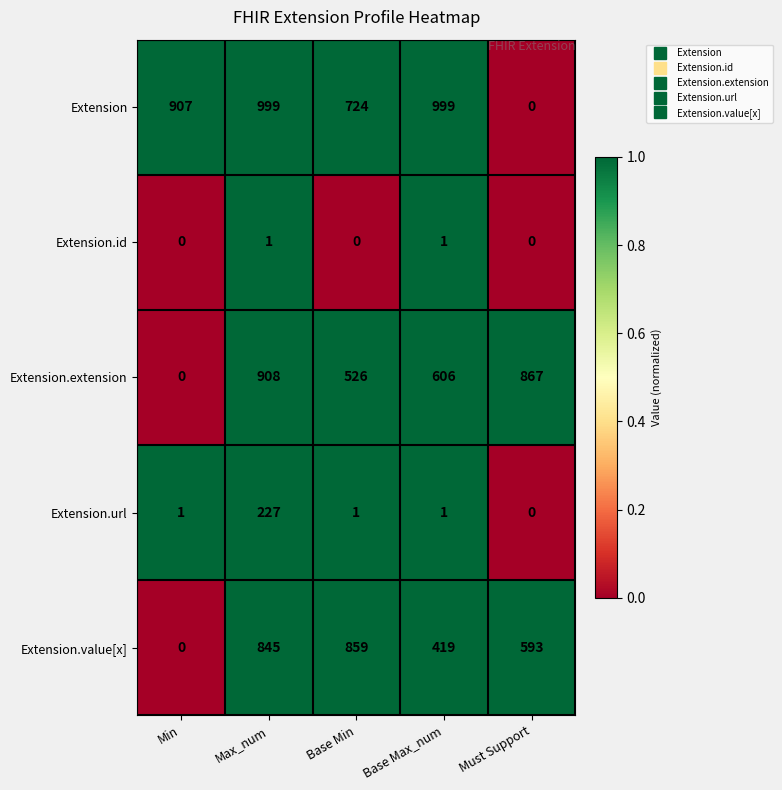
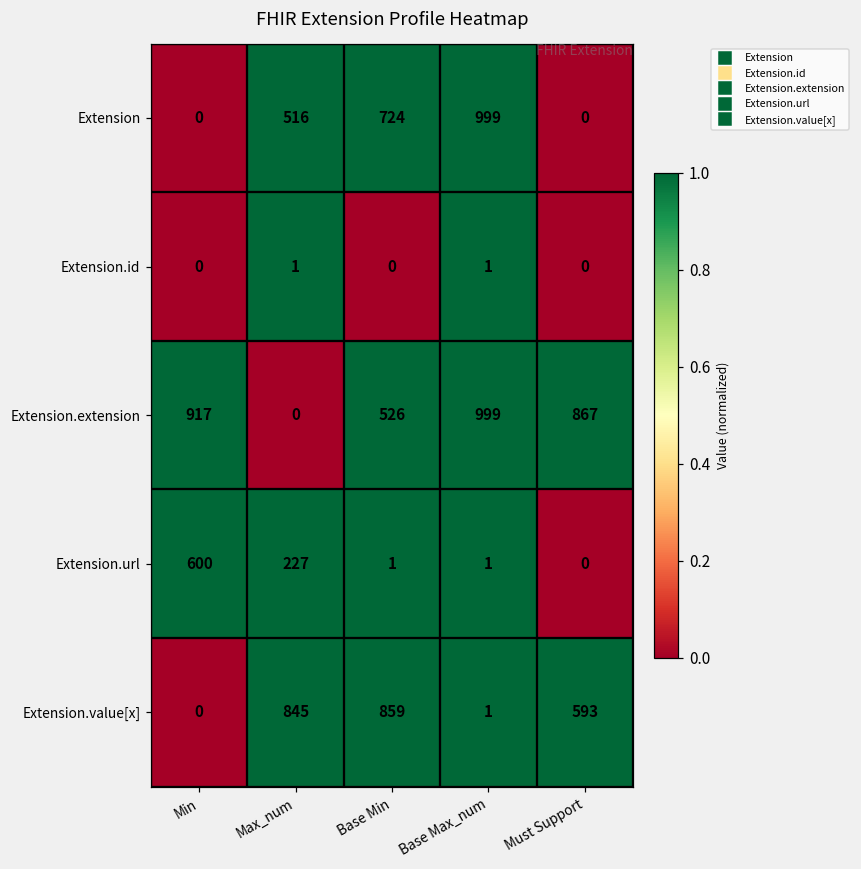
  {
    "Extension": {
-     "Min": 907,
-     "Max_num": 999,
+     "Min": 0,
+     "Max_num": 516,
      "Base Min": 724,
      "Base Max_num": 999
    },
    "Extension.id": {
      "Min": 0,
      "Max_num": 1,
      "Base Min": 0,
      "Base Max_num": 1,
      "Must Support": 0
    },
    "Extension.extension": {
-     "Min": 0,
-     "Max_num": 908,
+     "Min": 917,
+     "Max_num": 0,
      "Base Min": 526,
-     "Base Max_num": 606,
+     "Base Max_num": 999,
      "Must Support": 867
    },
    "Extension.url": {
-     "Min": 1,
+     "Min": 600,
      "Max_num": 227,
      "Base Min": 1,
      "Base Max_num": 1,
      "Must Support": 0
    },
    "Extension.value[x]": {
      "Min": 0,
      "Max_num": 845,
      "Base Min": 859,
-     "Base Max_num": 419,
+     "Base Max_num": 1,
      "Must Support": 593
    }
  }
